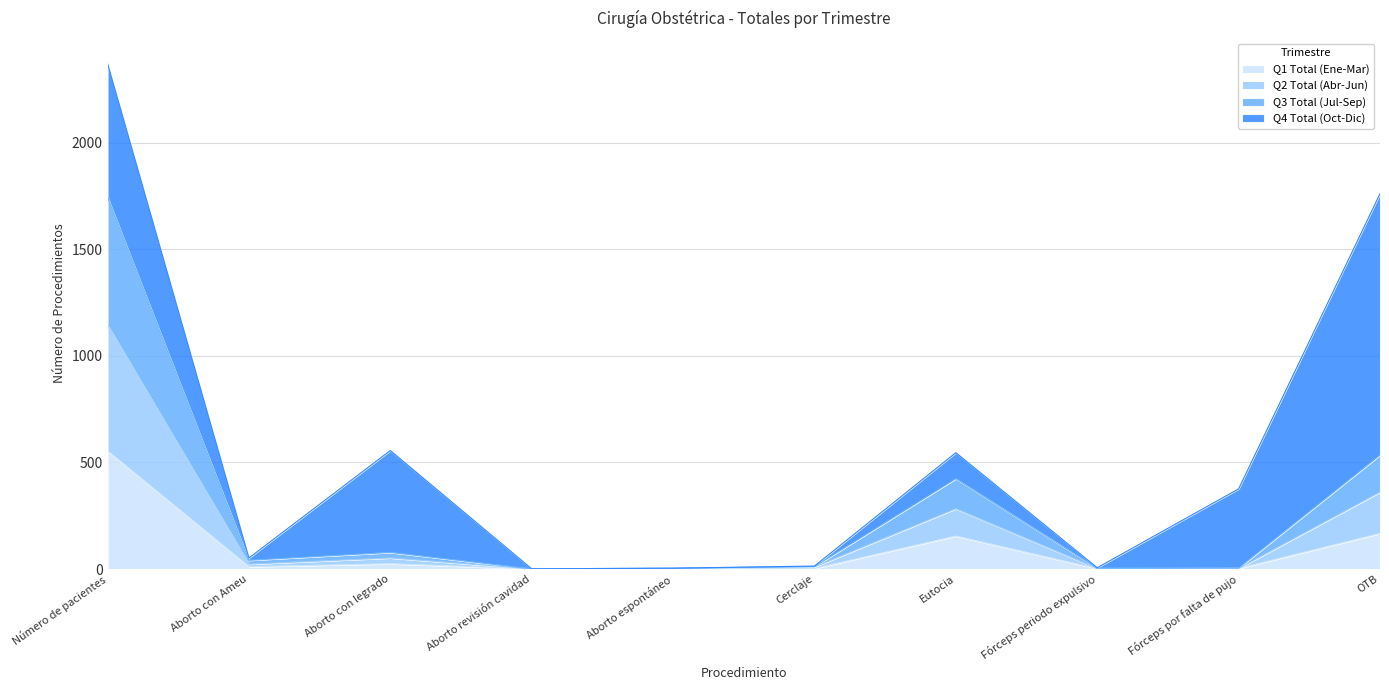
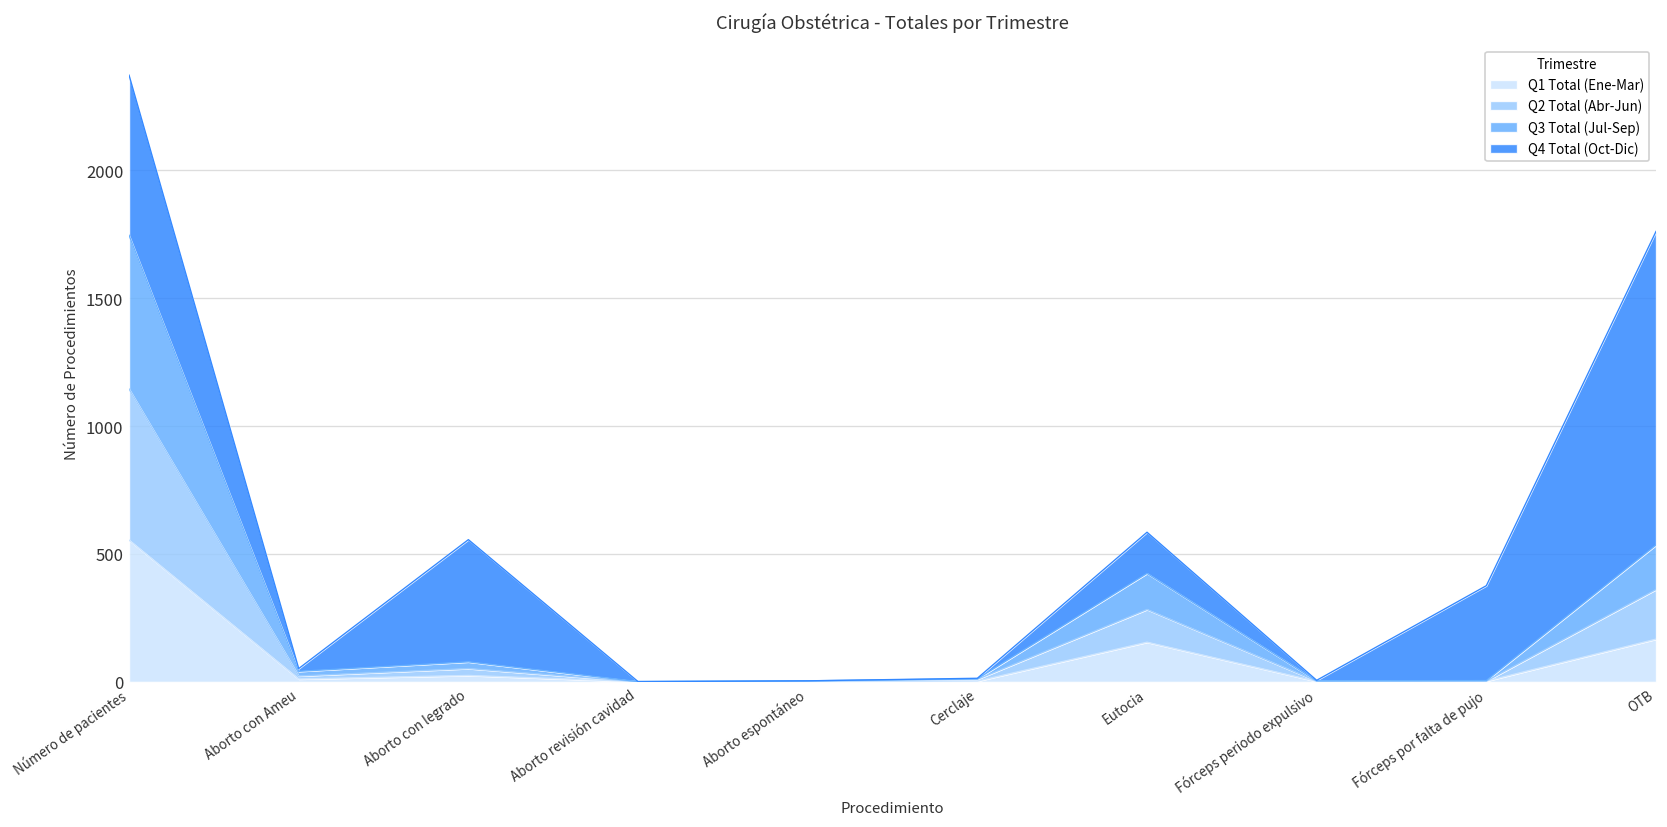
  {
    "Q4 Total (Oct-Dic)": {
      "Número de pacientes": 630,
      "Aborto con legrado": 480,
-     "Eutocia": 120,
+     "Eutocia": 160,
      "Fórceps por falta de pujo": 370,
      "OTB": 1230
    }
  }
